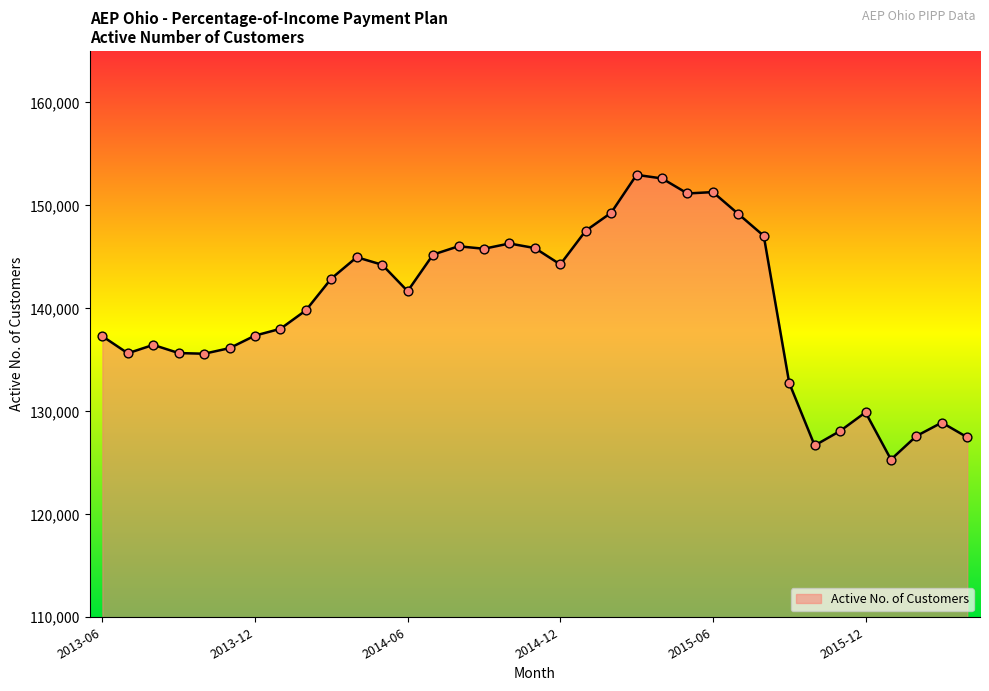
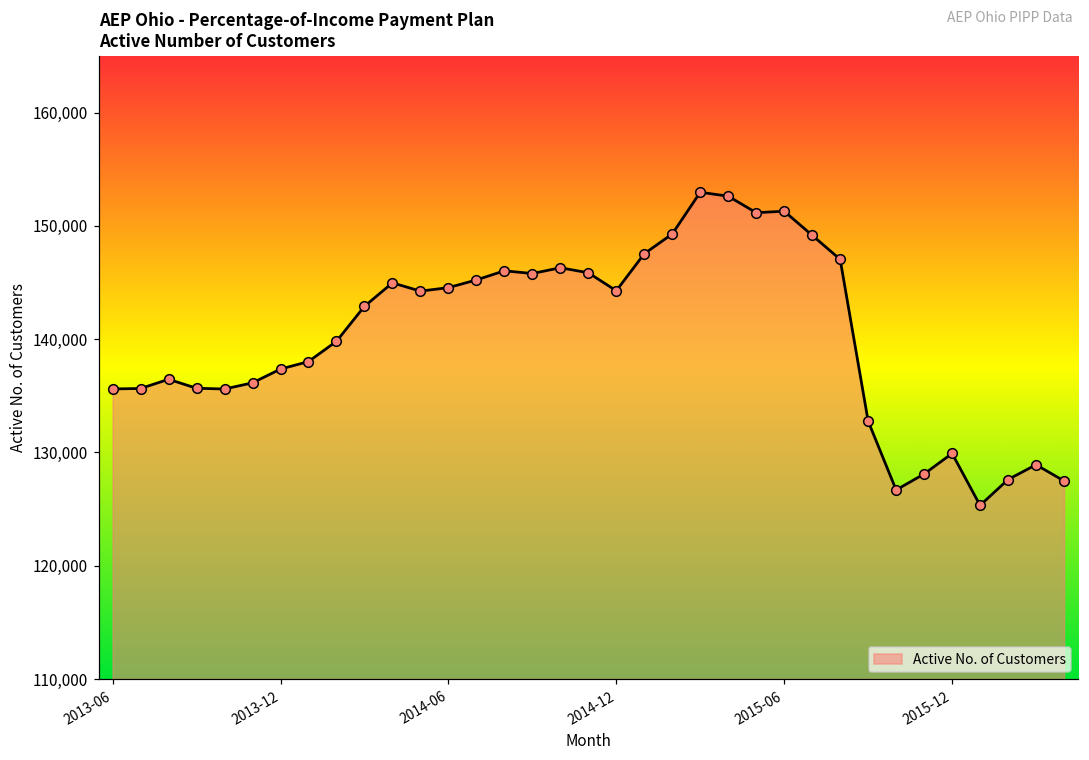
  {
-   "2013-06": "137,300",
+   "2013-06": "135,600",
    "2013-12": "137,400",
-   "2014-06": "141,700",
+   "2014-06": "144,500",
    "2014-12": "144,300",
    "2015-06": "151,300",
    "2015-12": "129,900"
  }
